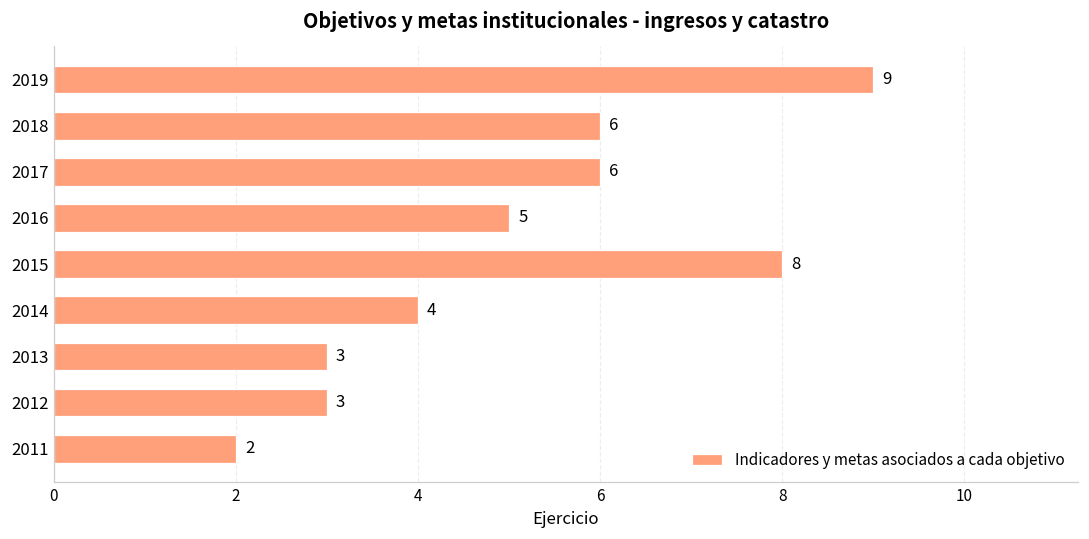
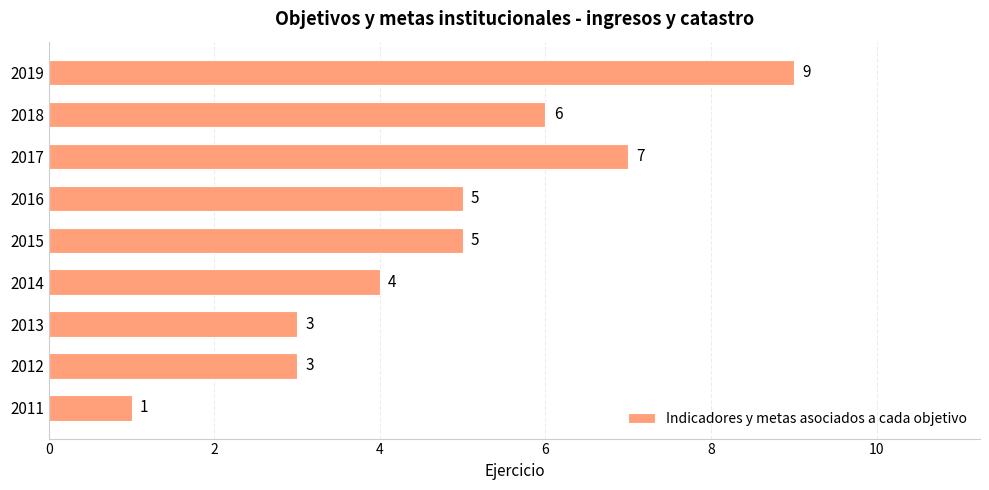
  {
    "2019": 9,
    "2018": 6,
-   "2017": 6,
+   "2017": 7,
    "2016": 5,
-   "2015": 8,
+   "2015": 5,
    "2014": 4,
    "2013": 3,
    "2012": 3,
-   "2011": 2
+   "2011": 1
  }
